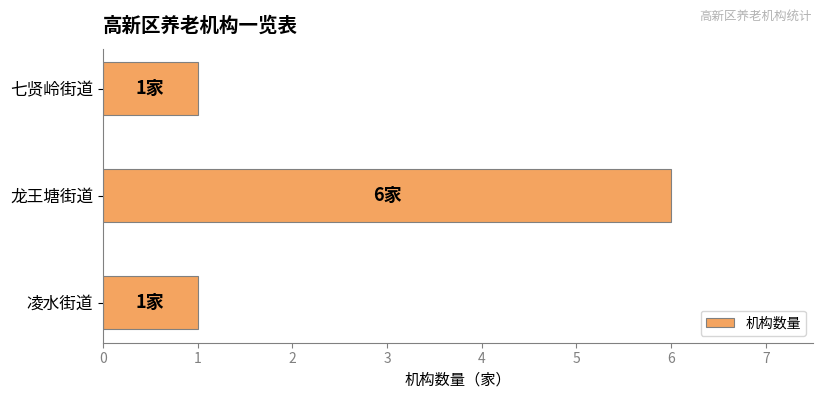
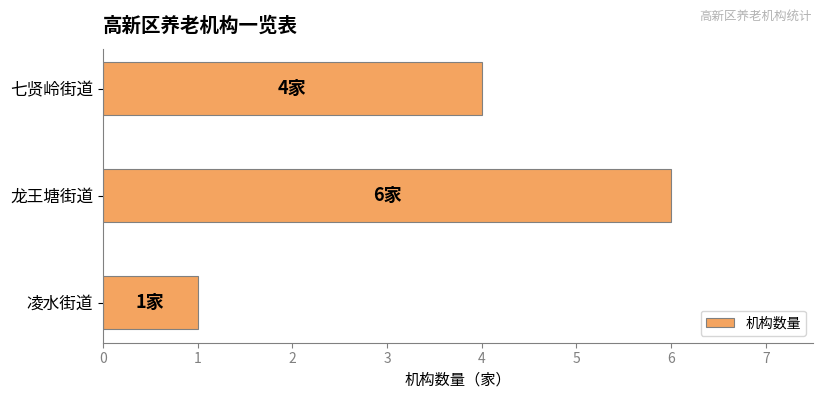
  {
-   "七贤岭街道": "1家",
+   "七贤岭街道": "4家",
    "龙王塘街道": "6家",
    "凌水街道": "1家"
  }
